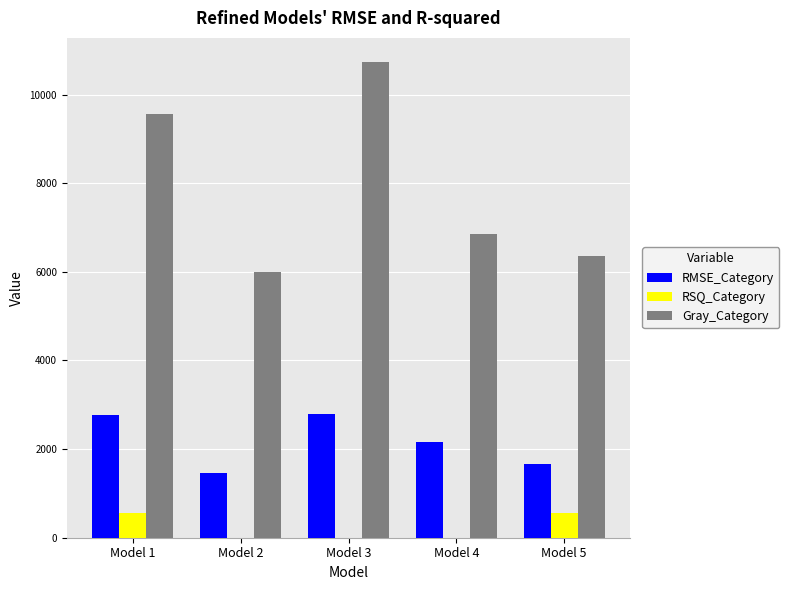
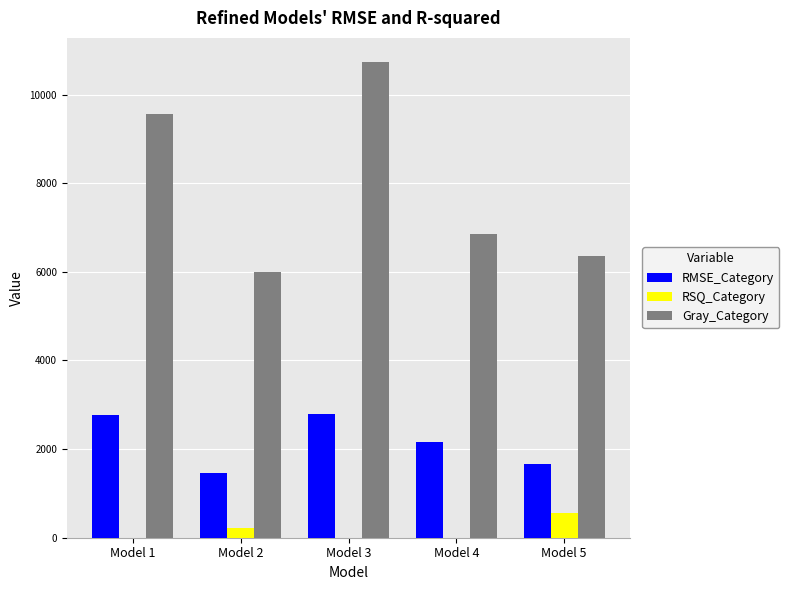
  {
    "RMSE_Category": {
      "Model 1": 2800,
      "Model 2": 1500,
      "Model 3": 2800,
      "Model 4": 2200,
      "Model 5": 1700
    },
    "RSQ_Category": {
-     "Model 1": 600,
-     "Model 2": 0,
+     "Model 1": 0,
+     "Model 2": 200,
      "Model 5": 600
    },
    "Gray_Category": {
      "Model 1": 9600,
      "Model 2": 6000,
      "Model 3": 10700,
      "Model 4": 6900,
      "Model 5": 6400
    }
  }
